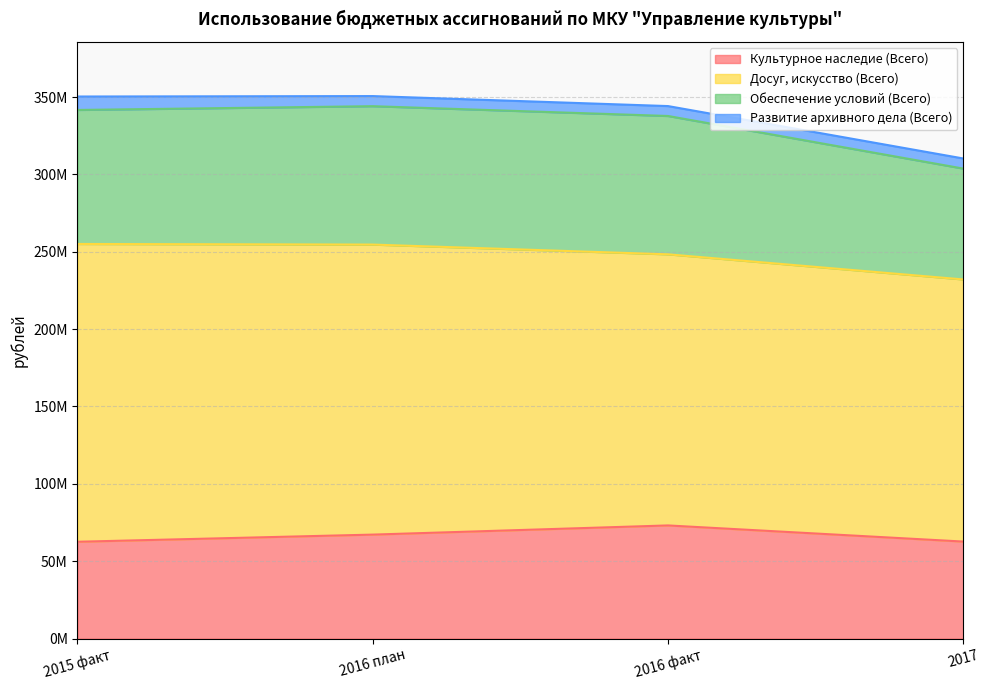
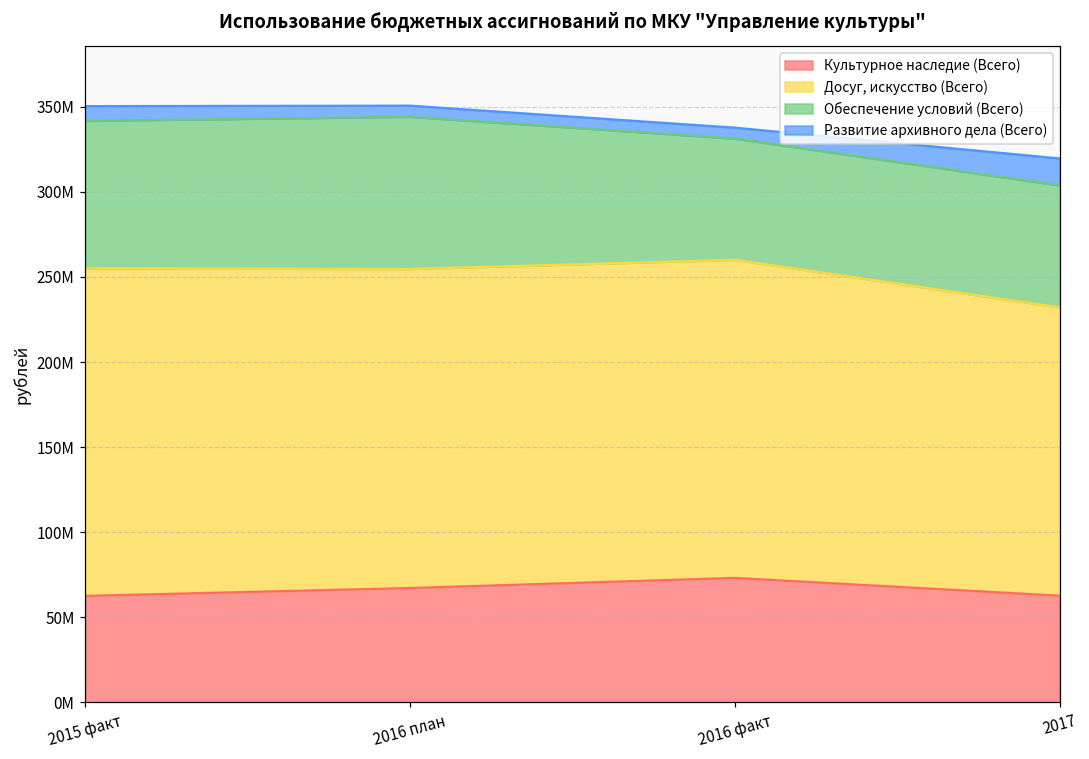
  {
    "Культурное наследие (Всего)": {
      "2015 факт": 63000000,
      "2016 план": 67000000,
      "2016 факт": 73000000,
      "2017": 63000000
    },
    "Досуг, искусство (Всего)": {
      "2015 факт": 192000000,
      "2016 план": 187000000,
-     "2016 факт": 175000000,
+     "2016 факт": 187000000,
      "2017": 169000000
    },
    "Обеспечение условий (Всего)": {
      "2015 факт": 87000000,
      "2016 план": 89000000,
-     "2016 факт": 89000000,
+     "2016 факт": 71000000,
      "2017": 72000000
    },
    "Развитие архивного дела (Всего)": {
      "2015 факт": 9000000,
      "2016 план": 7000000,
      "2016 факт": 6000000,
-     "2017": 7000000
+     "2017": 16000000
    }
  }
